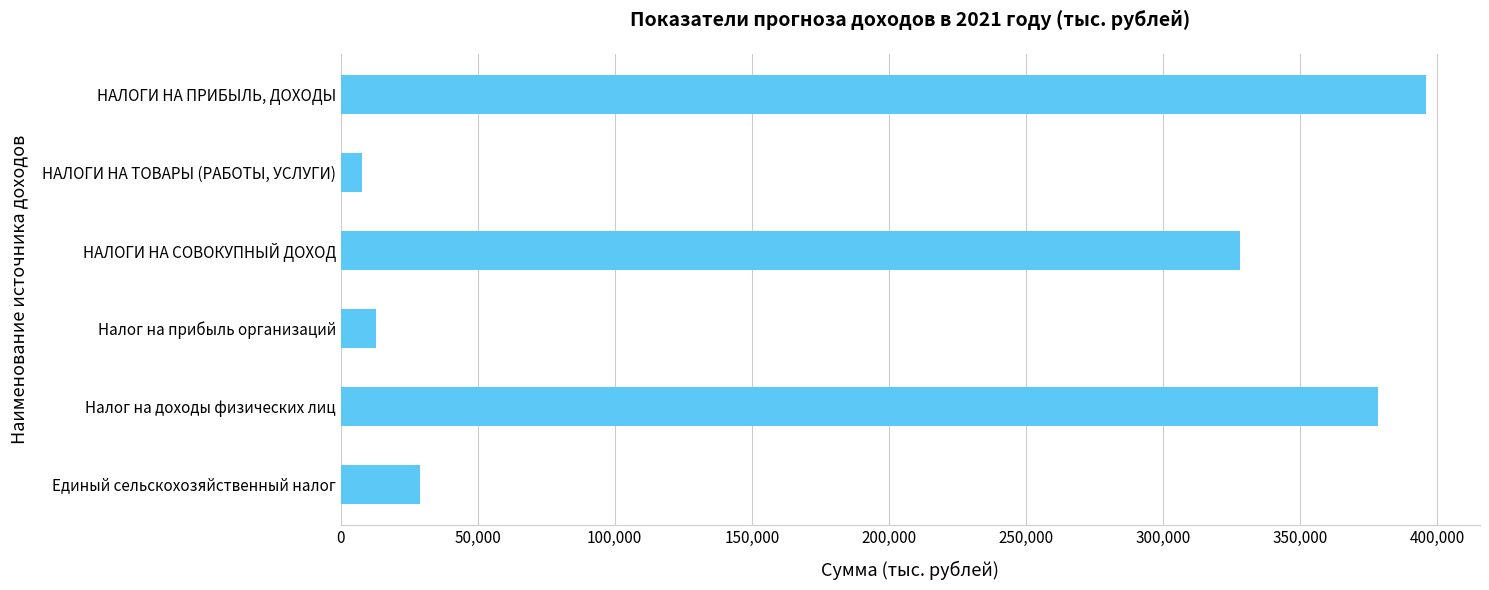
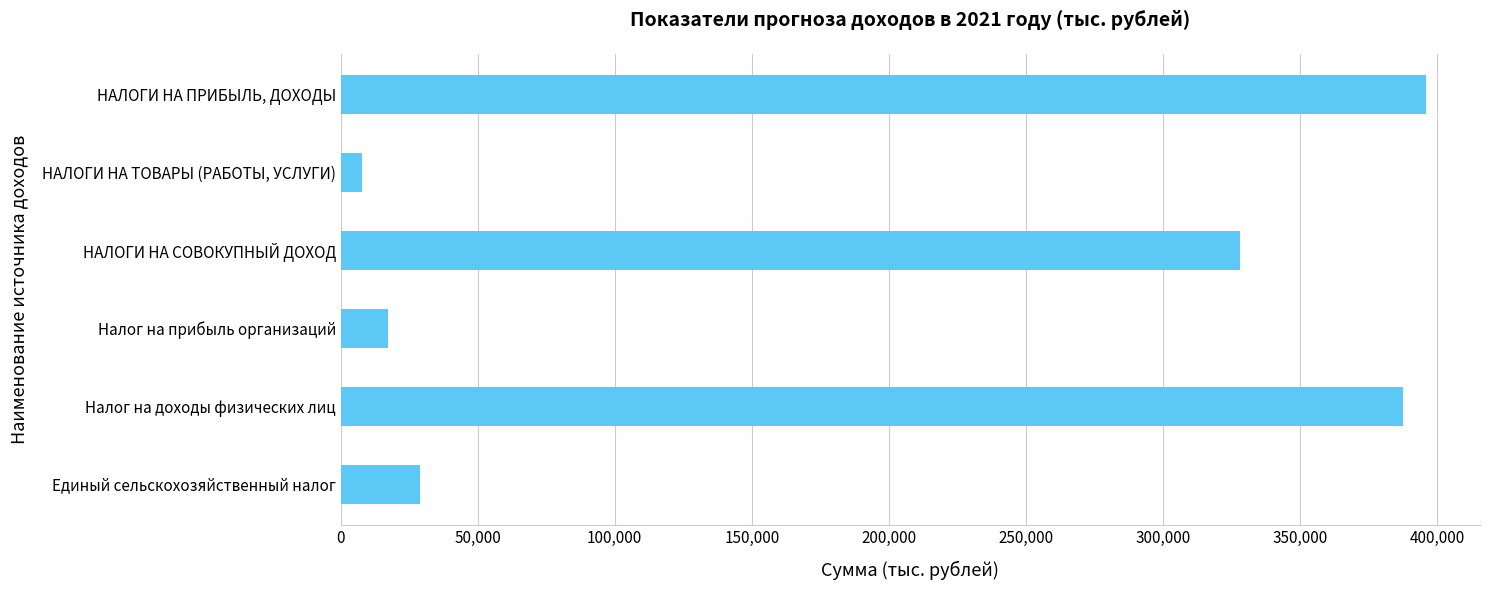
  {
    "НАЛОГИ НА ПРИБЫЛЬ, ДОХОДЫ": "396,000",
    "НАЛОГИ НА ТОВАРЫ (РАБОТЫ, УСЛУГИ)": "8,000",
    "НАЛОГИ НА СОВОКУПНЫЙ ДОХОД": "328,000",
-   "Налог на прибыль организаций": "13,000",
-   "Налог на доходы физических лиц": "378,000",
+   "Налог на прибыль организаций": "17,000",
+   "Налог на доходы физических лиц": "387,000",
    "Единый сельскохозяйственный налог": "29,000"
  }
